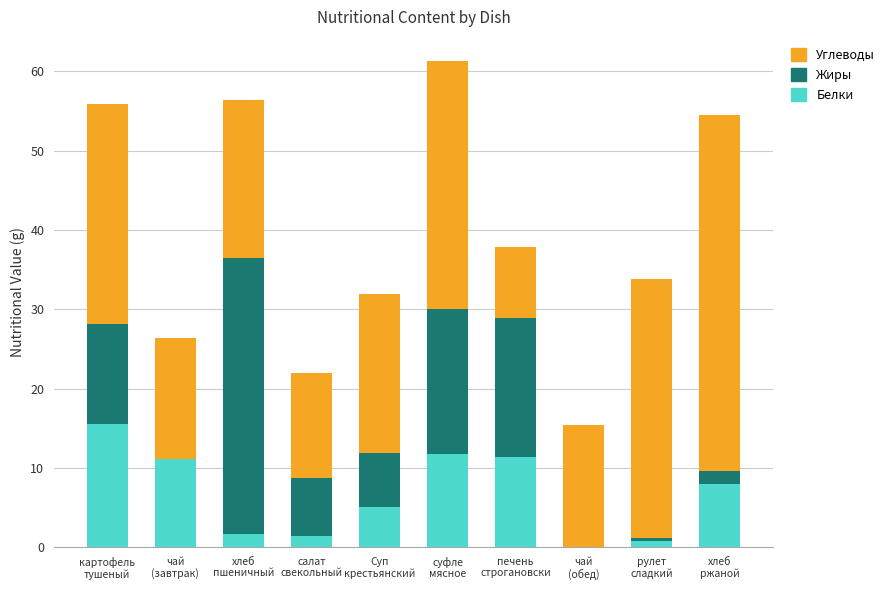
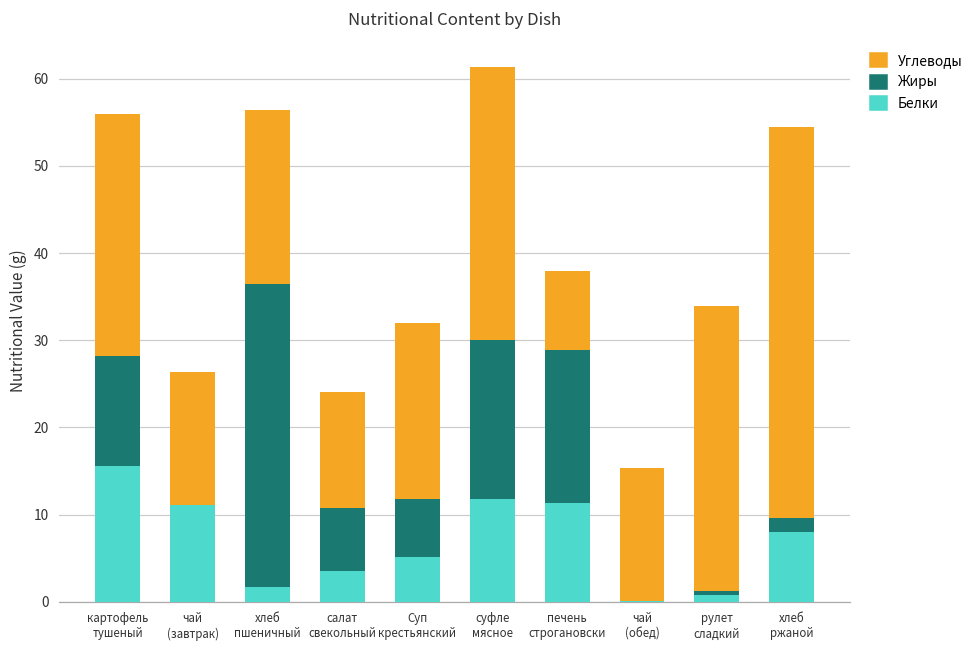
  {
    "Белки": {
      "картофель тушеный": 16,
      "чай (завтрак)": 11,
      "хлеб пшеничный": 2,
-     "салат свекольный": 1,
+     "салат свекольный": 4,
      "Суп крестьянский": 5,
      "суфле мясное": 12,
      "печень строгановски": 11,
      "рулет сладкий": 1,
      "хлеб ржаной": 8
    },
    "Жиры": {
      "картофель тушеный": 13,
      "чай (завтрак)": 0,
      "хлеб пшеничный": 35,
      "салат свекольный": 7,
      "Суп крестьянский": 7,
      "суфле мясное": 18,
      "печень строгановски": 18,
      "чай (обед)": 0,
      "рулет сладкий": 0,
      "хлеб ржаной": 2
    },
    "Углеводы": {
      "картофель тушеный": 28,
      "чай (завтрак)": 15,
      "хлеб пшеничный": 20,
      "салат свекольный": 13,
      "Суп крестьянский": 20,
      "суфле мясное": 31,
      "печень строгановски": 9,
      "чай (обед)": 15,
      "рулет сладкий": 33,
      "хлеб ржаной": 45
    }
  }
